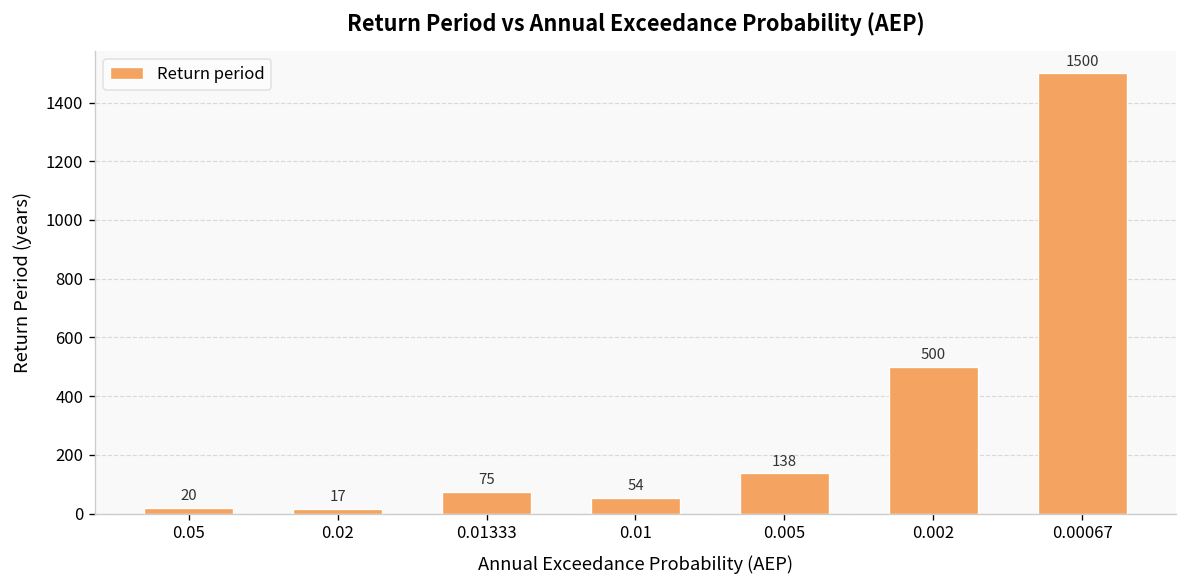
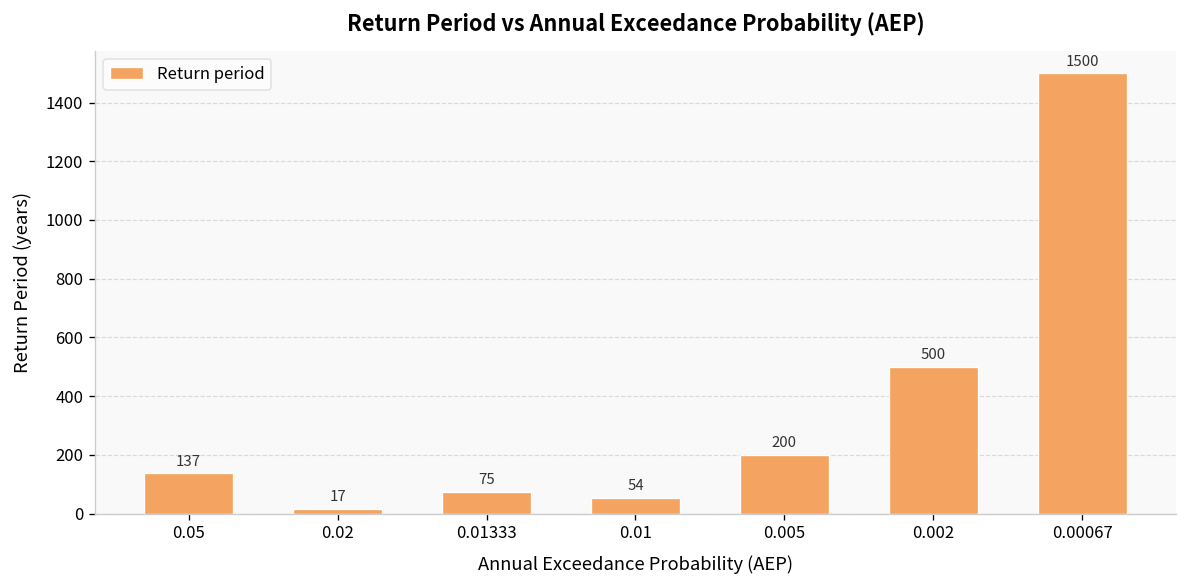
  {
-   "0.05": 20,
+   "0.05": 137,
    "0.02": 17,
    "0.01333": 75,
    "0.01": 54,
-   "0.005": 138,
+   "0.005": 200,
    "0.002": 500,
    "0.00067": 1500
  }
